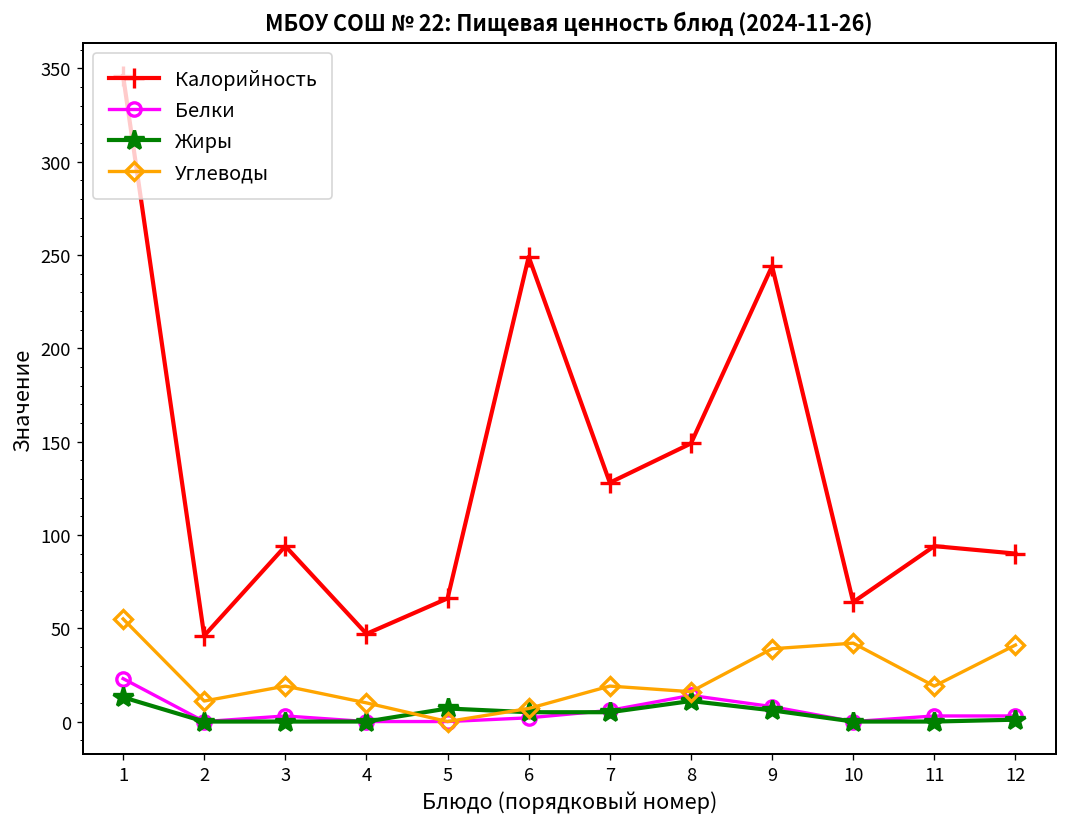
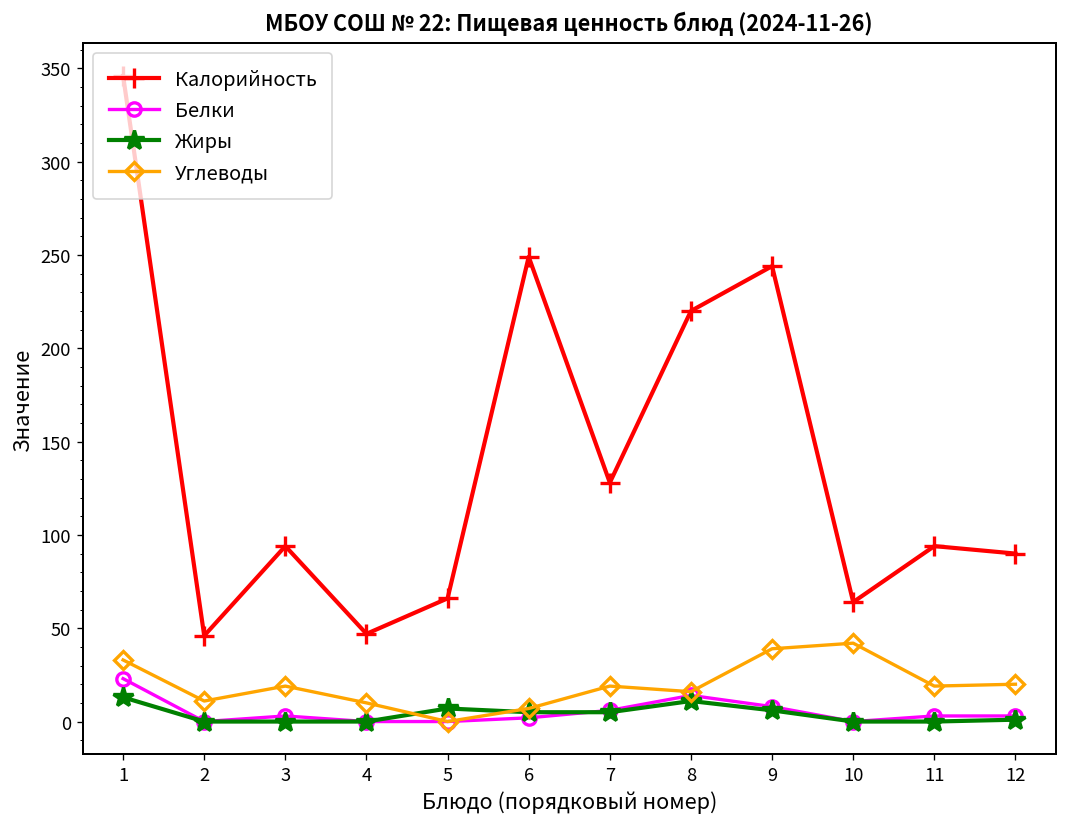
  {
    "Калорийность": {
      "2": 46,
      "3": 94,
      "4": 47,
      "5": 66,
      "6": 249,
      "7": 128,
-     "8": 149,
+     "8": 220,
      "9": 244,
      "10": 64,
      "11": 94,
      "12": 90
    },
    "Белки": {
      "1": 23,
      "3": 3,
      "6": 2,
      "8": 14,
      "9": 8,
      "11": 3,
      "12": 3
    },
    "Жиры": {
      "1": 13,
      "3": 0,
      "5": 7,
      "6": 5,
      "8": 11,
      "9": 6,
      "11": 0,
      "12": 1
    },
    "Углеводы": {
-     "1": 55,
+     "1": 33,
      "2": 11,
      "3": 19,
      "4": 10,
      "6": 7,
      "7": 19,
      "8": 16,
      "9": 39,
      "10": 42,
      "11": 19,
-     "12": 41
+     "12": 20
    }
  }
